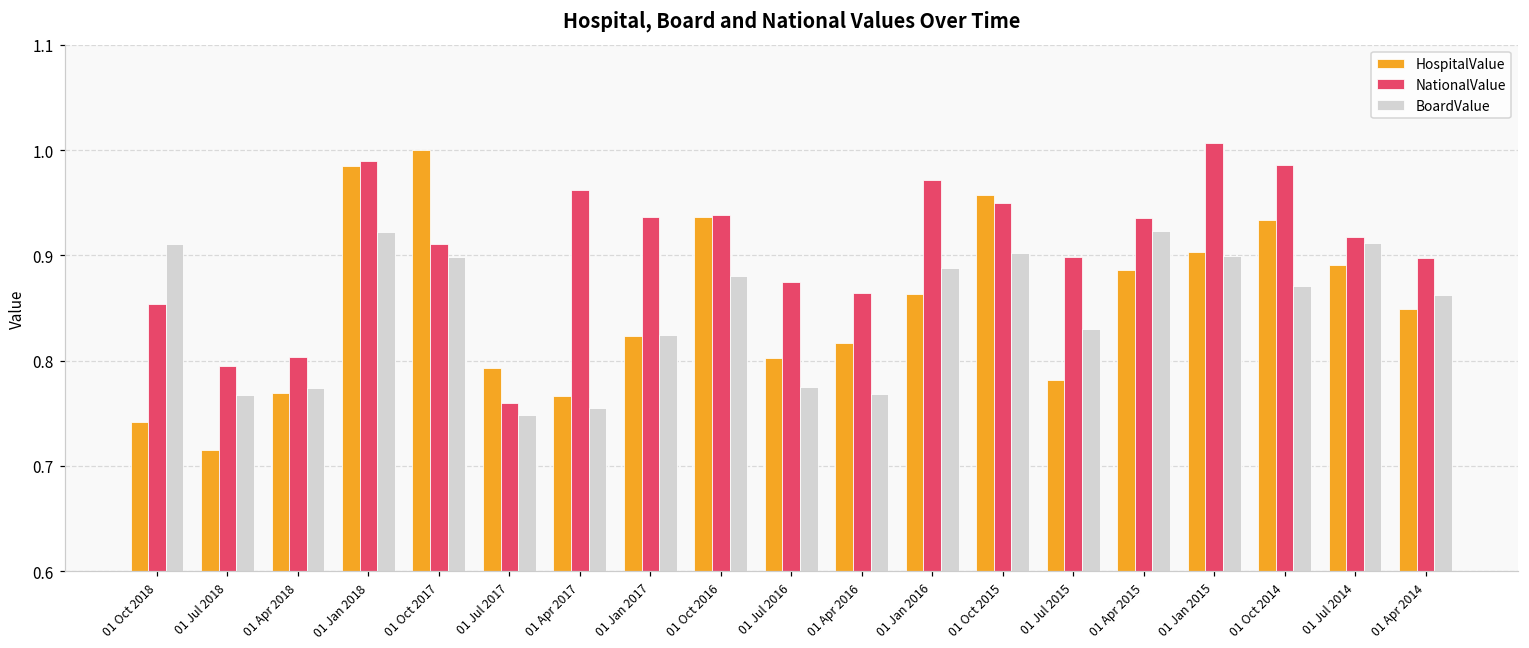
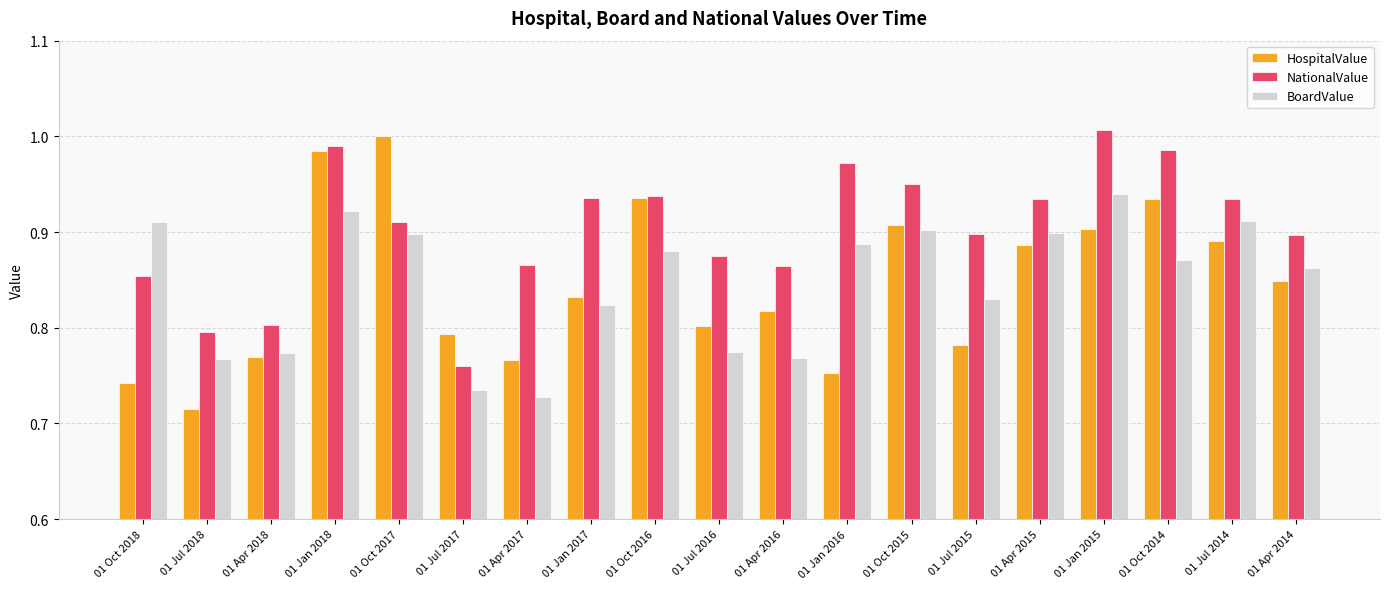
  {
    "HospitalValue": {
      "01 Oct 2018": 0.74,
      "01 Jul 2018": 0.72,
      "01 Apr 2018": 0.77,
      "01 Jan 2018": 0.99,
      "01 Oct 2017": 1.00,
      "01 Jul 2017": 0.79,
      "01 Apr 2017": 0.77,
-     "01 Jan 2017": 0.82,
+     "01 Jan 2017": 0.83,
      "01 Oct 2016": 0.94,
      "01 Jul 2016": 0.80,
      "01 Apr 2016": 0.82,
-     "01 Jan 2016": 0.86,
-     "01 Oct 2015": 0.96,
+     "01 Jan 2016": 0.75,
+     "01 Oct 2015": 0.91,
      "01 Jul 2015": 0.78,
      "01 Apr 2015": 0.89,
      "01 Jan 2015": 0.90,
      "01 Oct 2014": 0.93,
      "01 Jul 2014": 0.89,
      "01 Apr 2014": 0.85
    },
    "NationalValue": {
      "01 Oct 2018": 0.85,
      "01 Jul 2018": 0.80,
      "01 Apr 2018": 0.80,
      "01 Jan 2018": 0.99,
      "01 Oct 2017": 0.91,
      "01 Jul 2017": 0.76,
-     "01 Apr 2017": 0.96,
+     "01 Apr 2017": 0.87,
      "01 Jan 2017": 0.94,
      "01 Oct 2016": 0.94,
      "01 Jul 2016": 0.88,
      "01 Apr 2016": 0.86,
      "01 Jan 2016": 0.97,
      "01 Oct 2015": 0.95,
      "01 Jul 2015": 0.90,
      "01 Apr 2015": 0.94,
      "01 Jan 2015": 1.01,
      "01 Oct 2014": 0.99,
-     "01 Jul 2014": 0.92,
+     "01 Jul 2014": 0.93,
      "01 Apr 2014": 0.90
    },
    "BoardValue": {
      "01 Oct 2018": 0.91,
      "01 Jul 2018": 0.77,
      "01 Apr 2018": 0.77,
      "01 Jan 2018": 0.92,
      "01 Oct 2017": 0.90,
-     "01 Jul 2017": 0.75,
-     "01 Apr 2017": 0.76,
+     "01 Jul 2017": 0.74,
+     "01 Apr 2017": 0.73,
      "01 Jan 2017": 0.82,
      "01 Oct 2016": 0.88,
      "01 Jul 2016": 0.78,
      "01 Apr 2016": 0.77,
      "01 Jan 2016": 0.89,
      "01 Oct 2015": 0.90,
      "01 Jul 2015": 0.83,
-     "01 Apr 2015": 0.92,
-     "01 Jan 2015": 0.90,
+     "01 Apr 2015": 0.90,
+     "01 Jan 2015": 0.94,
      "01 Oct 2014": 0.87,
      "01 Jul 2014": 0.91,
      "01 Apr 2014": 0.86
    }
  }
